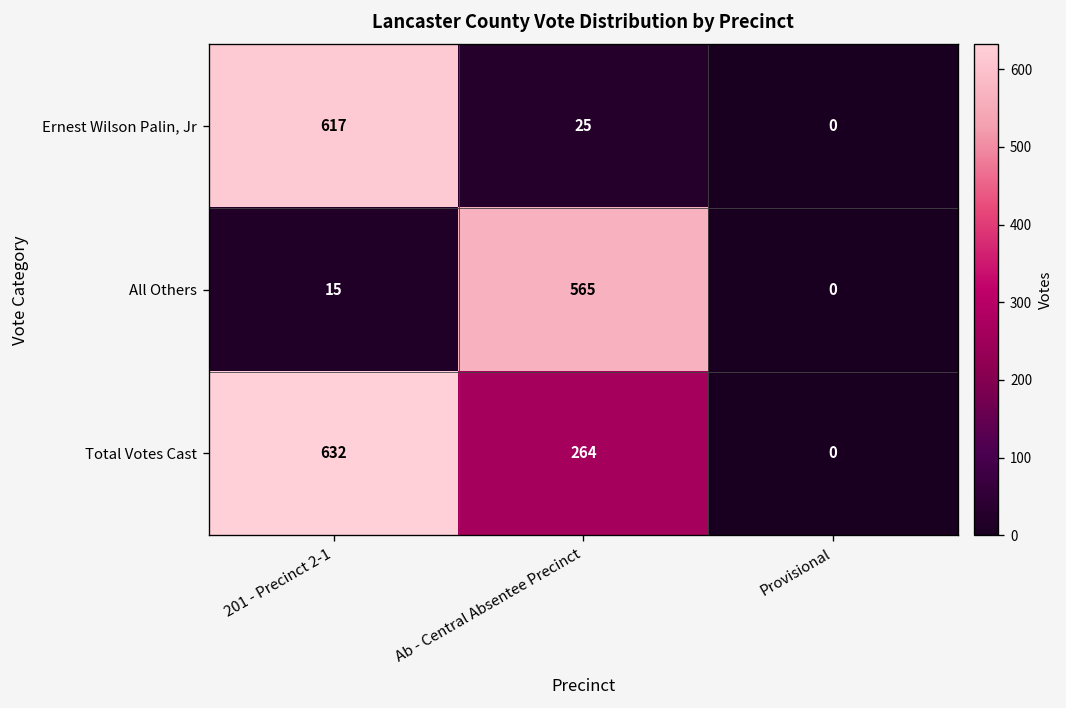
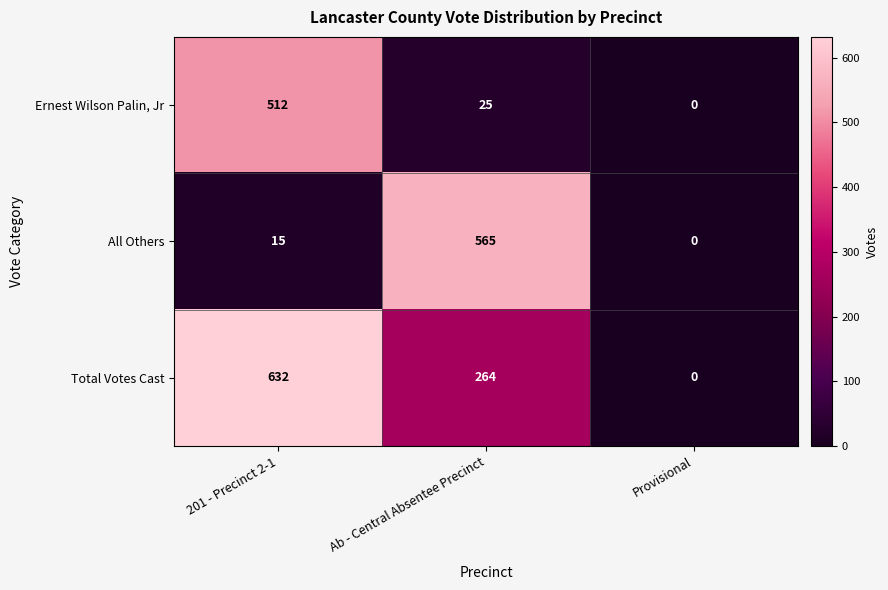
  {
    "Ernest Wilson Palin, Jr": {
-     "201 - Precinct 2-1": 617,
+     "201 - Precinct 2-1": 512,
      "Ab - Central Absentee Precinct": 25,
      "Provisional": 0
    },
    "All Others": {
      "201 - Precinct 2-1": 15,
      "Ab - Central Absentee Precinct": 565,
      "Provisional": 0
    },
    "Total Votes Cast": {
      "201 - Precinct 2-1": 632,
      "Ab - Central Absentee Precinct": 264,
      "Provisional": 0
    }
  }
